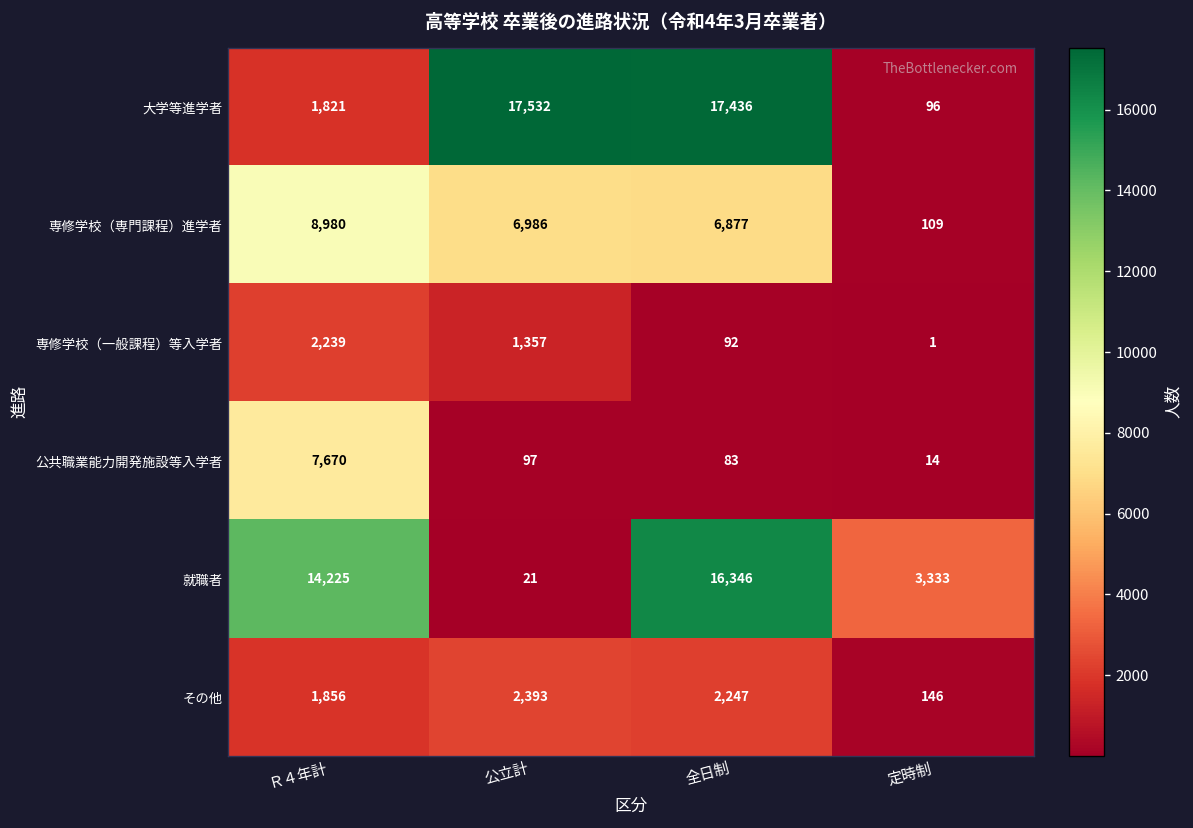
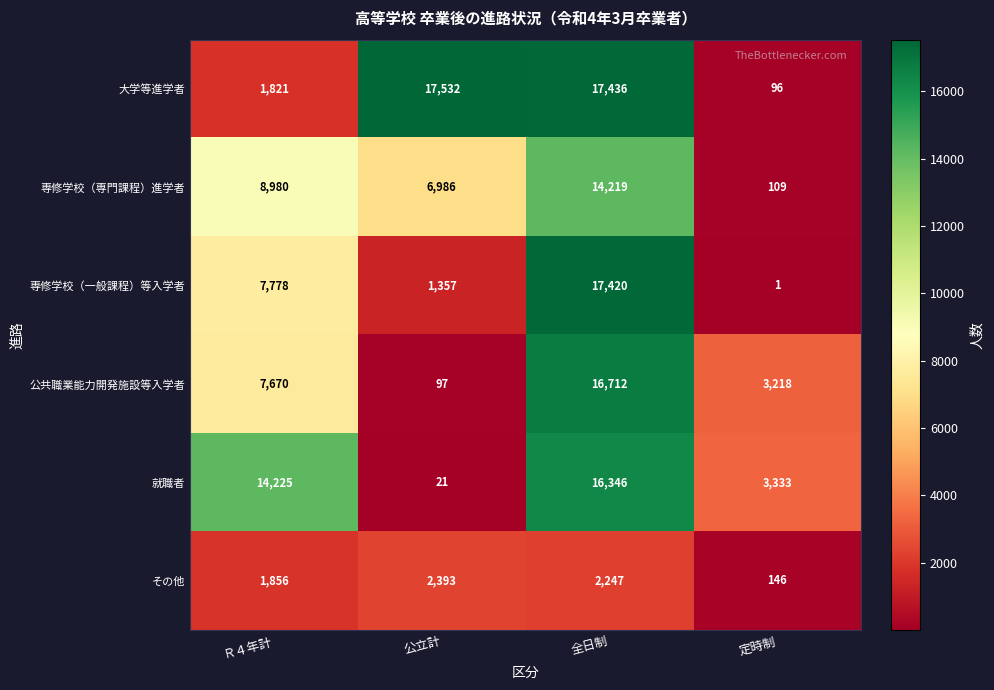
  {
    "大学等進学者": {
      "Ｒ４年計": "1,821",
      "公立計": "17,532",
      "全日制": "17,436"
    },
    "専修学校（専門課程）進学者": {
      "Ｒ４年計": "8,980",
      "公立計": "6,986",
-     "全日制": "6,877",
+     "全日制": "14,219",
      "定時制": "109"
    },
    "専修学校（一般課程）等入学者": {
-     "Ｒ４年計": "2,239",
+     "Ｒ４年計": "7,778",
      "公立計": "1,357",
-     "全日制": "92",
+     "全日制": "17,420",
      "定時制": "1"
    },
    "公共職業能力開発施設等入学者": {
      "Ｒ４年計": "7,670",
      "公立計": "97",
-     "全日制": "83",
-     "定時制": "14"
+     "全日制": "16,712",
+     "定時制": "3,218"
    },
    "就職者": {
      "Ｒ４年計": "14,225",
      "公立計": "21",
      "全日制": "16,346",
      "定時制": "3,333"
    },
    "その他": {
      "Ｒ４年計": "1,856",
      "公立計": "2,393",
      "全日制": "2,247",
      "定時制": "146"
    }
  }
